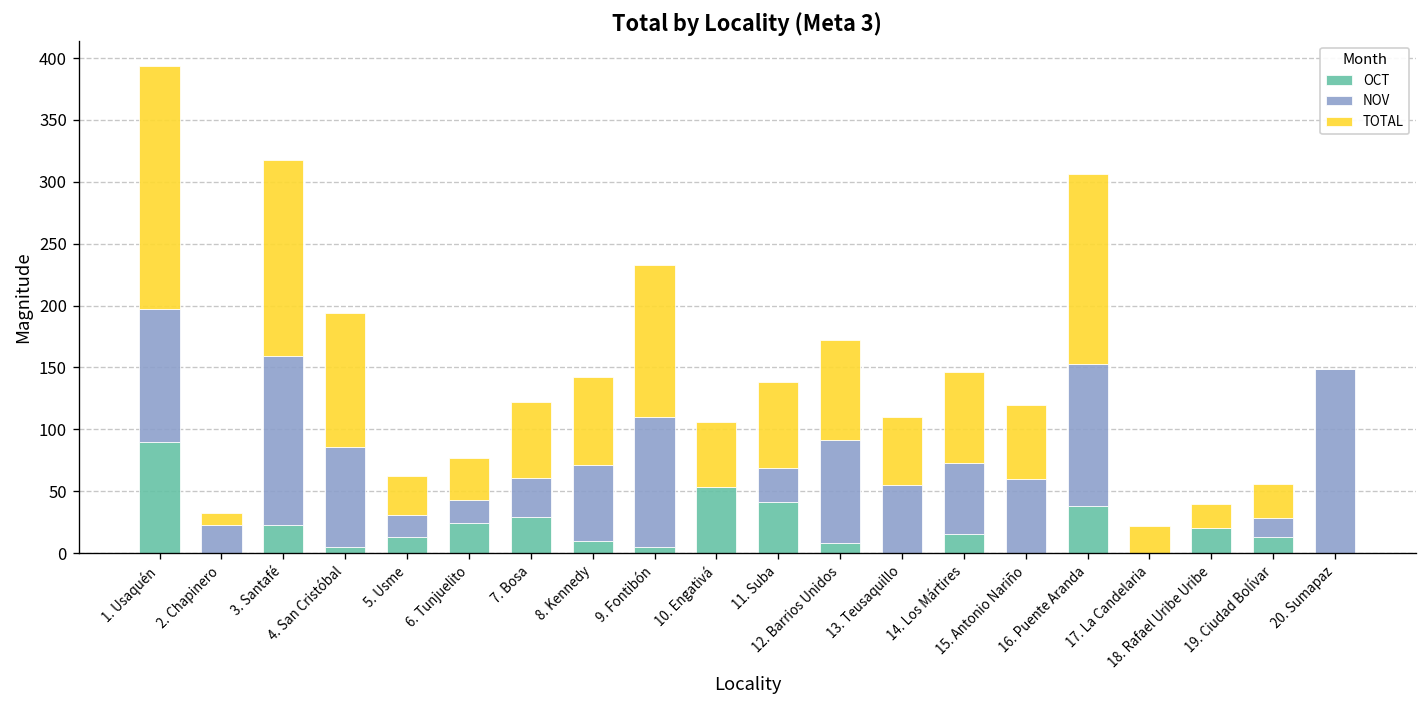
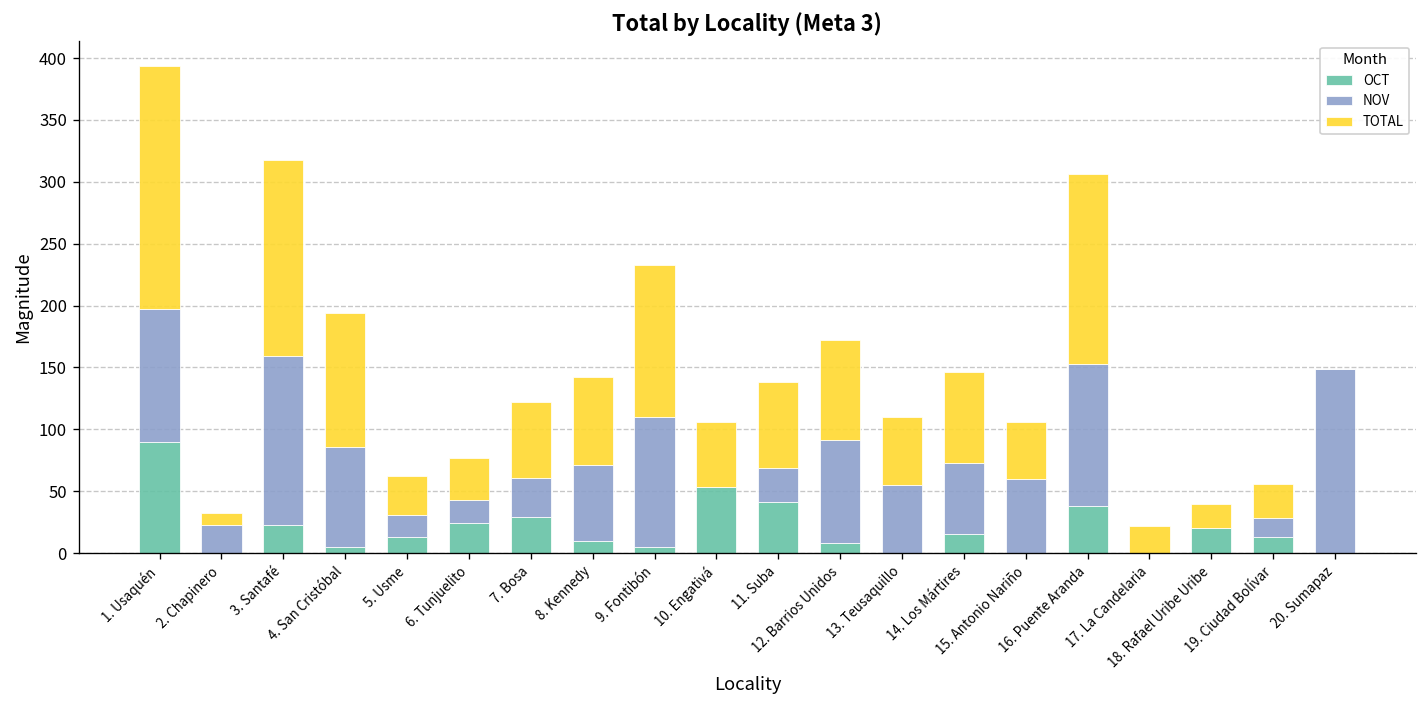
  {
    "OCT": {
      "1. Usaquén": 90,
      "2. Chapinero": 0,
      "3. Santafé": 23,
      "4. San Cristóbal": 5,
      "5. Usme": 13,
      "6. Tunjuelito": 24,
      "7. Bosa": 29,
      "8. Kennedy": 10,
      "9. Fontibón": 5,
      "10. Engativá": 53,
      "11. Suba": 41,
      "12. Barrios Unidos": 8,
      "13. Teusaquillo": 0,
      "14. Los Mártires": 15,
      "15. Antonio Nariño": 0,
      "16. Puente Aranda": 38,
      "17. La Candelaria": 0,
      "18. Rafael Uribe Uribe": 20,
      "19. Ciudad Bolívar": 13,
      "20. Sumapaz": 0
    },
    "NOV": {
      "1. Usaquén": 107,
      "2. Chapinero": 23,
      "3. Santafé": 136,
      "4. San Cristóbal": 81,
      "5. Usme": 18,
      "6. Tunjuelito": 19,
      "7. Bosa": 32,
      "8. Kennedy": 61,
      "9. Fontibón": 105,
      "10. Engativá": 0,
      "11. Suba": 28,
      "12. Barrios Unidos": 83,
      "13. Teusaquillo": 55,
      "14. Los Mártires": 58,
      "15. Antonio Nariño": 60,
      "16. Puente Aranda": 115,
      "17. La Candelaria": 0,
      "18. Rafael Uribe Uribe": 0,
      "19. Ciudad Bolívar": 15,
      "20. Sumapaz": 149
    },
    "TOTAL": {
      "1. Usaquén": 197,
      "2. Chapinero": 9,
      "3. Santafé": 159,
      "4. San Cristóbal": 108,
      "5. Usme": 31,
      "6. Tunjuelito": 34,
      "7. Bosa": 61,
      "8. Kennedy": 71,
      "9. Fontibón": 123,
      "10. Engativá": 53,
      "11. Suba": 69,
      "12. Barrios Unidos": 81,
      "13. Teusaquillo": 55,
      "14. Los Mártires": 73,
-     "15. Antonio Nariño": 60,
+     "15. Antonio Nariño": 46,
      "16. Puente Aranda": 153,
      "17. La Candelaria": 22,
      "18. Rafael Uribe Uribe": 20,
      "19. Ciudad Bolívar": 28,
      "20. Sumapaz": 0
    }
  }
